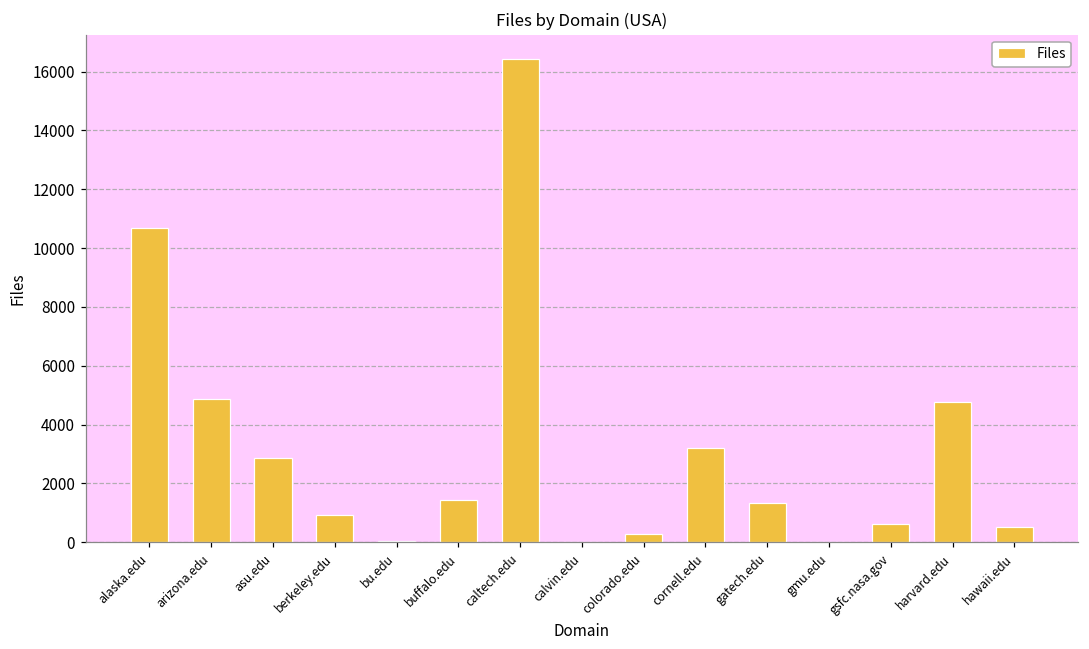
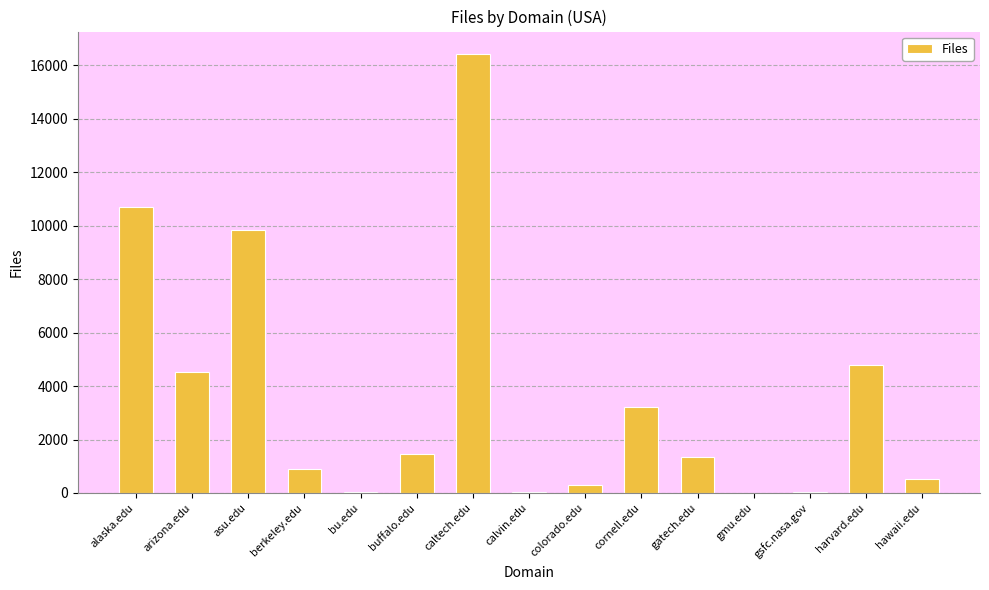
  {
    "alaska.edu": 10700,
-   "arizona.edu": 4900,
-   "asu.edu": 2900,
+   "arizona.edu": 4500,
+   "asu.edu": 9800,
    "berkeley.edu": 900,
    "buffalo.edu": 1400,
    "caltech.edu": 16400,
    "colorado.edu": 300,
    "cornell.edu": 3200,
    "gatech.edu": 1300,
-   "gsfc.nasa.gov": 600,
+   "gsfc.nasa.gov": 0,
    "harvard.edu": 4800,
    "hawaii.edu": 500
  }
